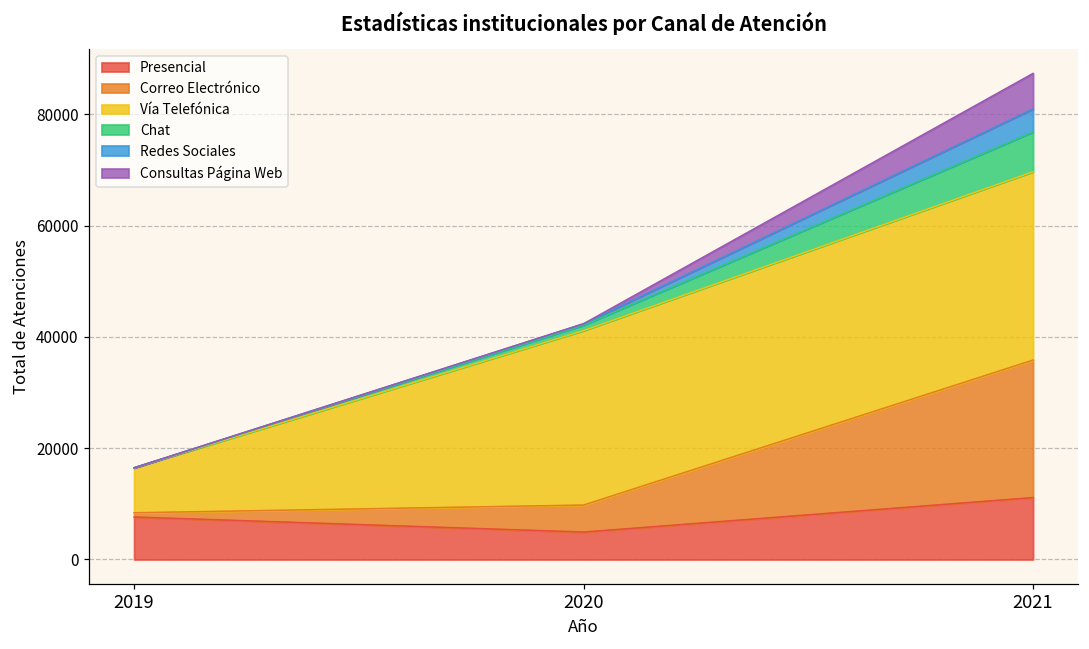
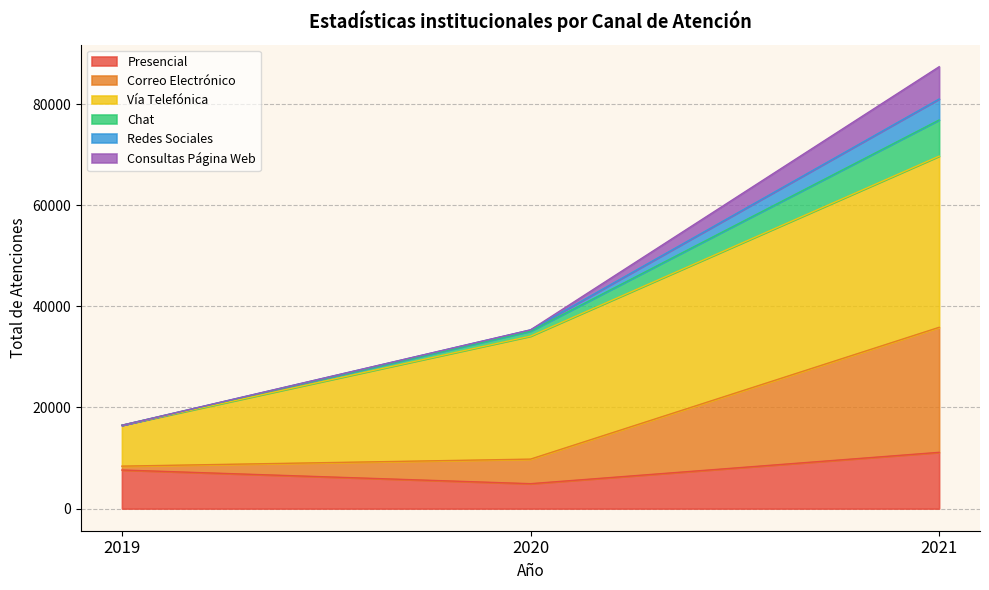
  {
    "Vía Telefónica": {
-     "2020": 31000,
+     "2020": 24000,
      "2021": 34000
    },
    "Chat": {
      "2021": 7000
    },
    "Redes Sociales": {
      "2021": 4000
    },
    "Consultas Página Web": {
      "2021": 6000
    }
  }
